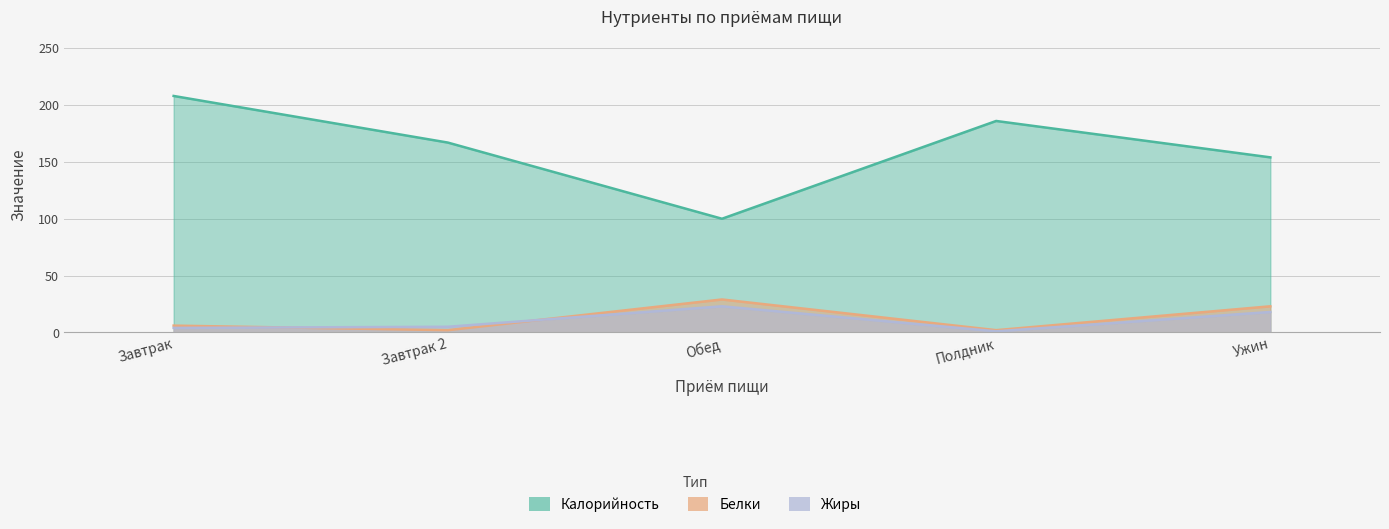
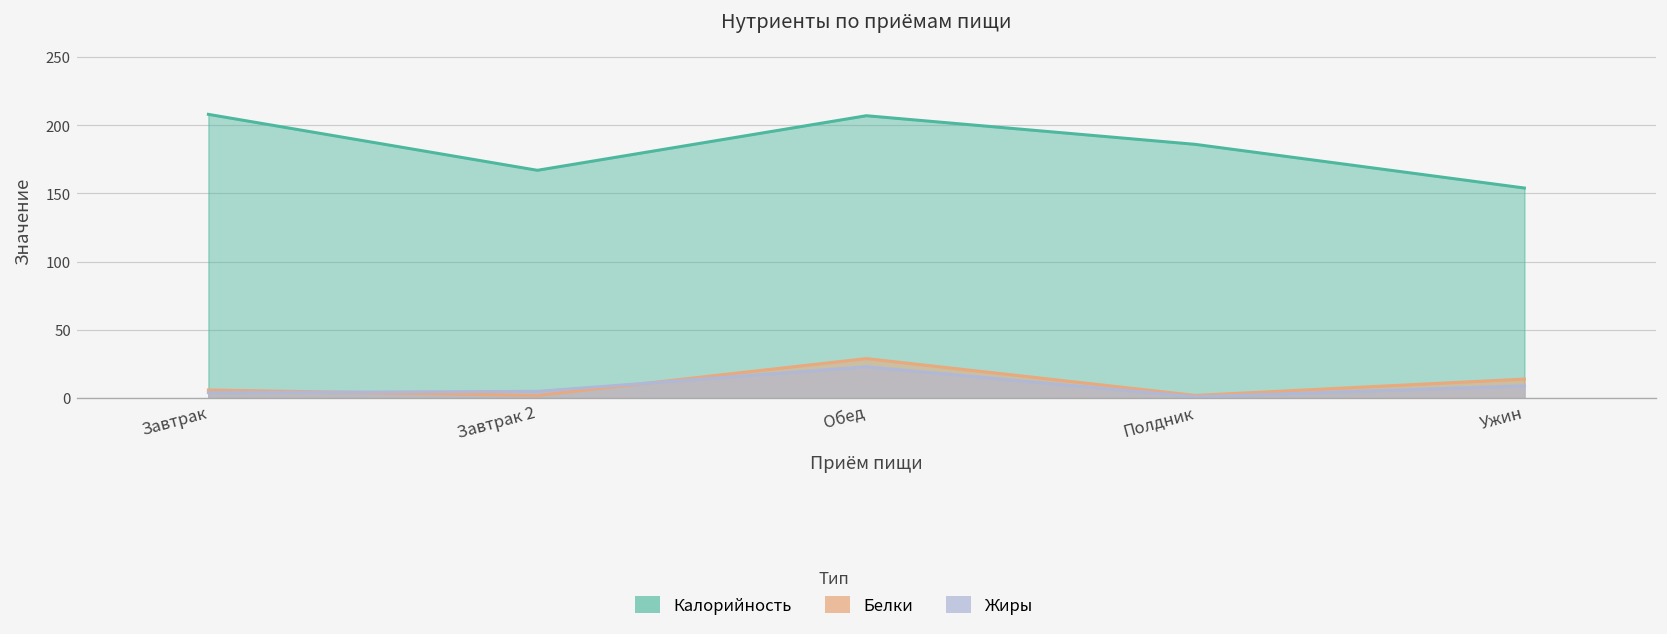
  {
    "Калорийность": {
      "Завтрак": 208,
      "Завтрак 2": 167,
-     "Обед": 100,
+     "Обед": 207,
      "Полдник": 186,
      "Ужин": 154
    },
    "Белки": {
      "Завтрак 2": 2,
      "Обед": 29,
-     "Ужин": 23
+     "Ужин": 14
    },
    "Жиры": {
      "Завтрак 2": 5,
      "Обед": 23,
-     "Ужин": 18
+     "Ужин": 9
    }
  }
